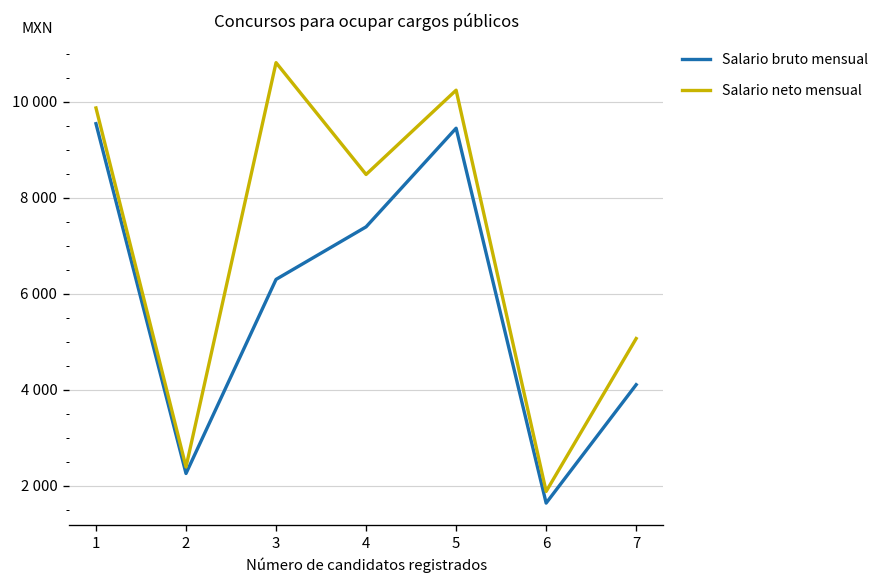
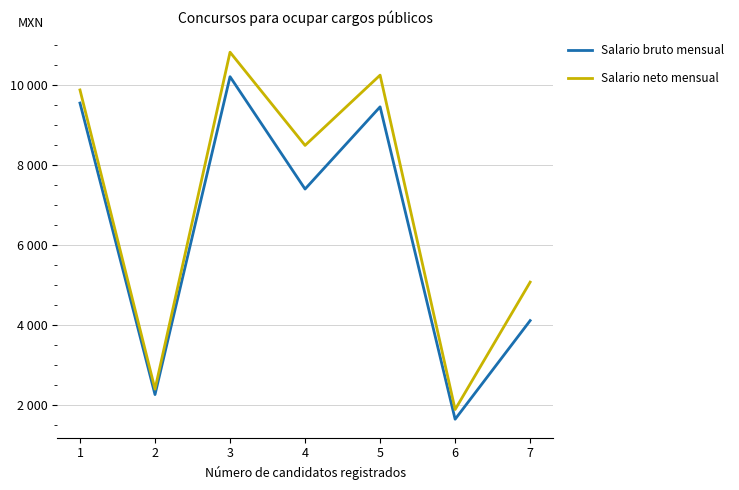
  {
    "Salario bruto mensual": {
      "1": 9500,
      "2": 2300,
-     "3": 6300,
+     "3": 10200,
      "4": 7400,
      "5": 9500,
      "6": 1600,
      "7": 4100
    },
    "Salario neto mensual": {
      "1": 9900,
      "2": 2400,
      "3": 10800,
      "4": 8500,
      "5": 10200,
      "6": 1900,
      "7": 5100
    }
  }
